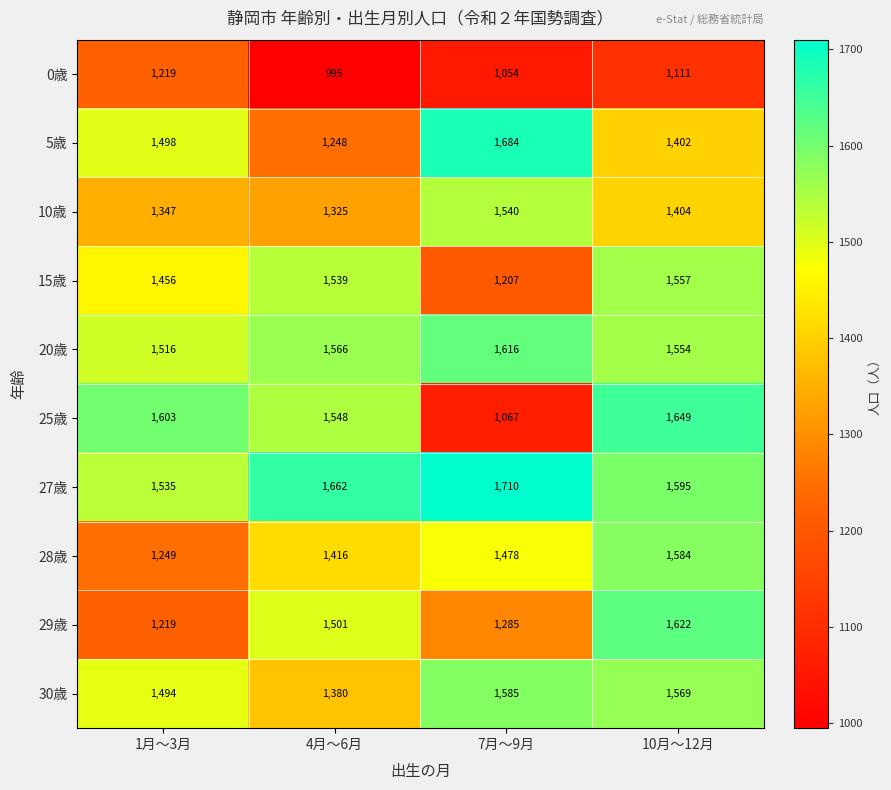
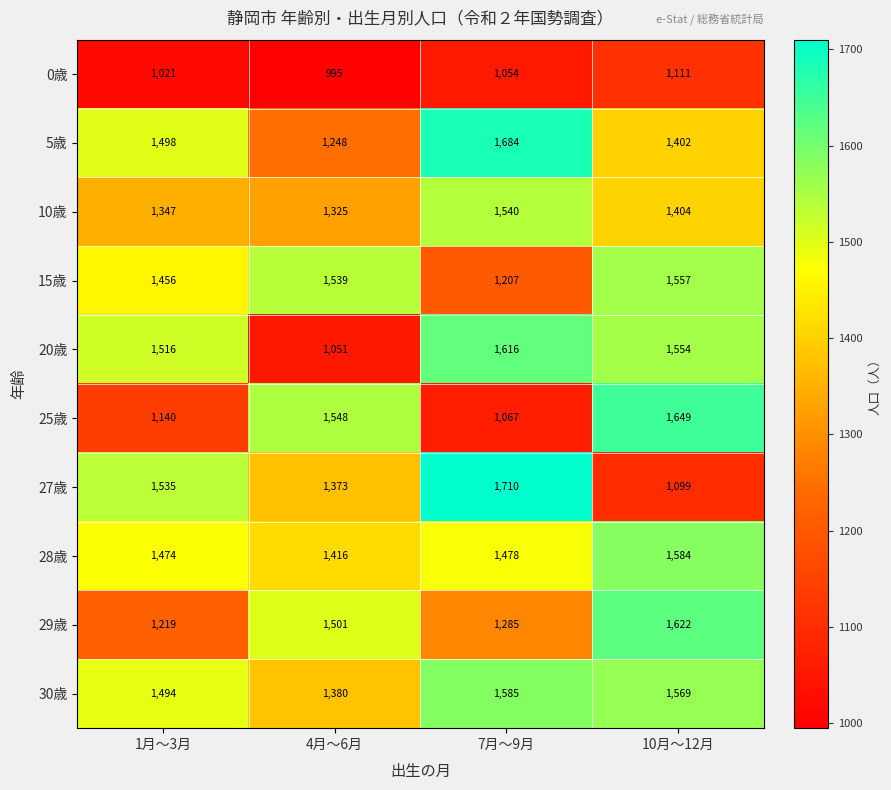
  {
    "0歳": {
-     "1月～3月": "1,219",
+     "1月～3月": "1,021",
      "4月～6月": "995",
      "7月～9月": "1,054",
      "10月～12月": "1,111"
    },
    "5歳": {
      "1月～3月": "1,498",
      "4月～6月": "1,248",
      "7月～9月": "1,684",
      "10月～12月": "1,402"
    },
    "10歳": {
      "1月～3月": "1,347",
      "4月～6月": "1,325",
      "7月～9月": "1,540",
      "10月～12月": "1,404"
    },
    "15歳": {
      "1月～3月": "1,456",
      "4月～6月": "1,539",
      "7月～9月": "1,207",
      "10月～12月": "1,557"
    },
    "20歳": {
      "1月～3月": "1,516",
-     "4月～6月": "1,566",
+     "4月～6月": "1,051",
      "7月～9月": "1,616",
      "10月～12月": "1,554"
    },
    "25歳": {
-     "1月～3月": "1,603",
+     "1月～3月": "1,140",
      "4月～6月": "1,548",
      "7月～9月": "1,067",
      "10月～12月": "1,649"
    },
    "27歳": {
      "1月～3月": "1,535",
-     "4月～6月": "1,662",
+     "4月～6月": "1,373",
      "7月～9月": "1,710",
-     "10月～12月": "1,595"
+     "10月～12月": "1,099"
    },
    "28歳": {
-     "1月～3月": "1,249",
+     "1月～3月": "1,474",
      "4月～6月": "1,416",
      "7月～9月": "1,478",
      "10月～12月": "1,584"
    },
    "29歳": {
      "1月～3月": "1,219",
      "4月～6月": "1,501",
      "7月～9月": "1,285",
      "10月～12月": "1,622"
    },
    "30歳": {
      "1月～3月": "1,494",
      "4月～6月": "1,380",
      "7月～9月": "1,585",
      "10月～12月": "1,569"
    }
  }
